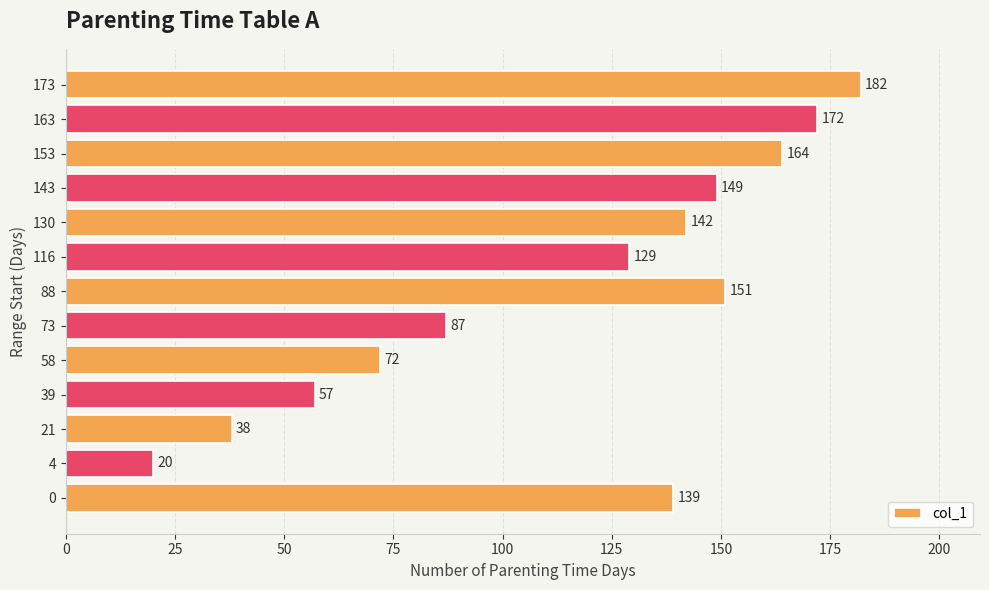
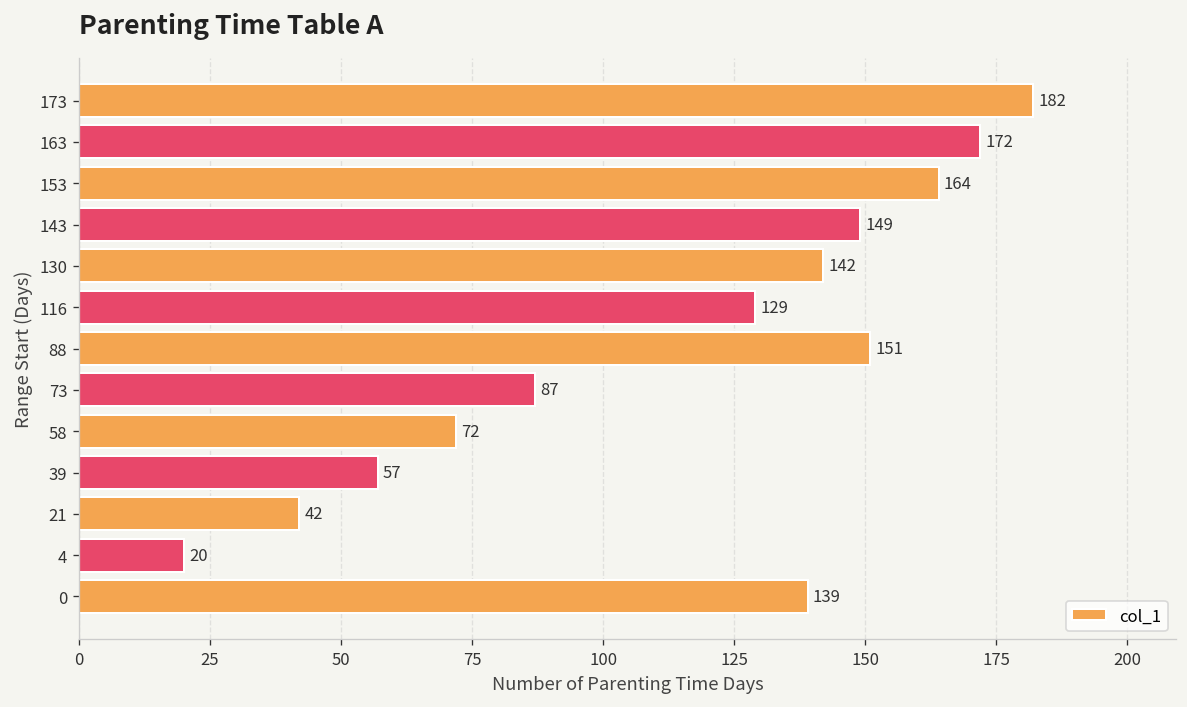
  {
    "173": 182,
    "163": 172,
    "153": 164,
    "143": 149,
    "130": 142,
    "116": 129,
    "88": 151,
    "73": 87,
    "58": 72,
    "39": 57,
-   "21": 38,
+   "21": 42,
    "4": 20,
    "0": 139
  }
